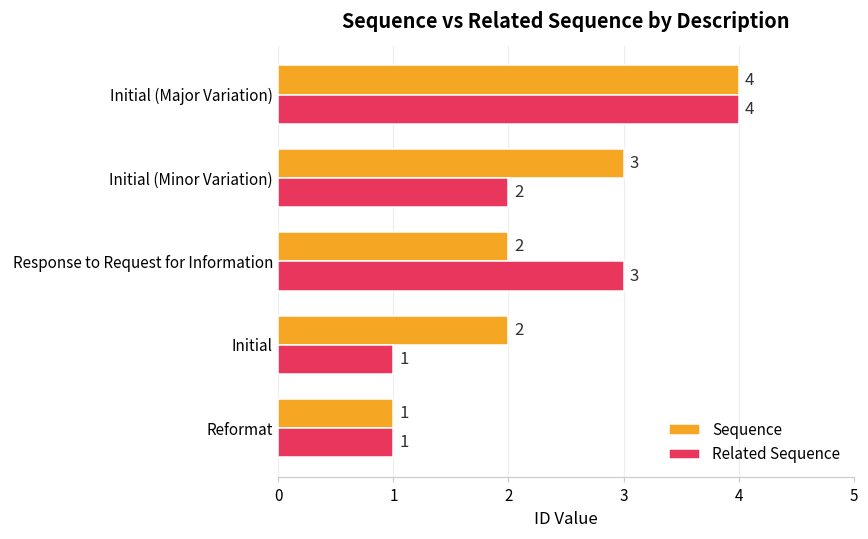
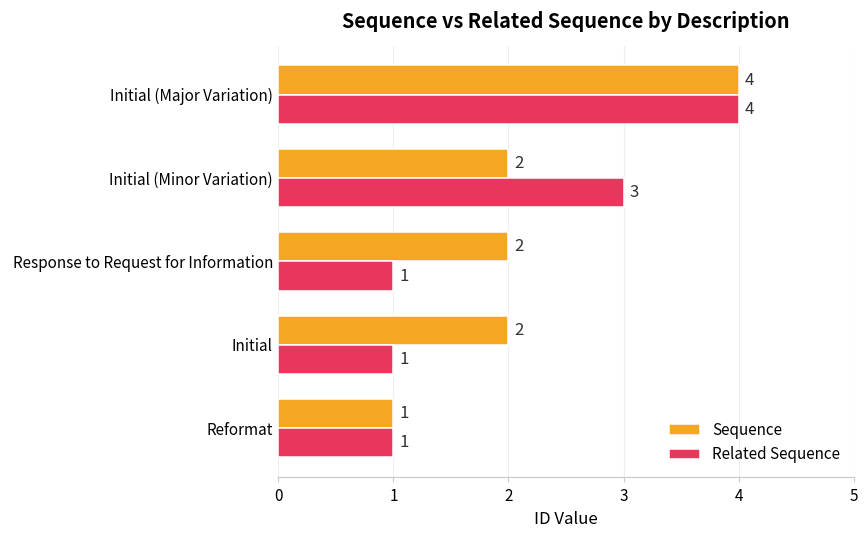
  {
    "Sequence": {
      "Initial (Major Variation)": 4,
-     "Initial (Minor Variation)": 3,
+     "Initial (Minor Variation)": 2,
      "Response to Request for Information": 2,
      "Initial": 2,
      "Reformat": 1
    },
    "Related Sequence": {
      "Initial (Major Variation)": 4,
-     "Initial (Minor Variation)": 2,
-     "Response to Request for Information": 3,
+     "Initial (Minor Variation)": 3,
+     "Response to Request for Information": 1,
      "Initial": 1,
      "Reformat": 1
    }
  }
